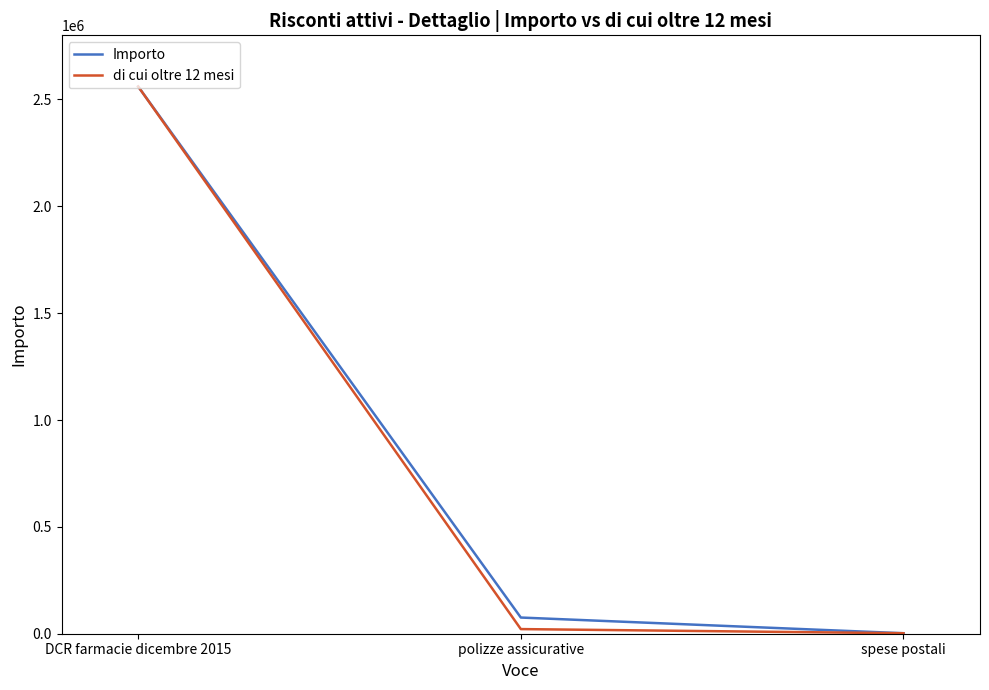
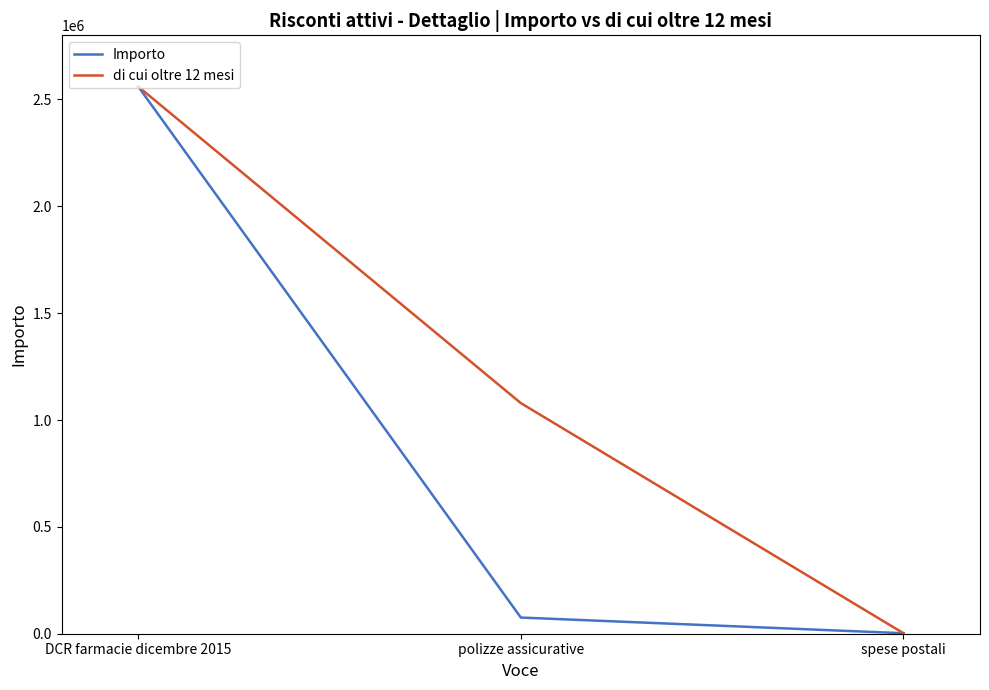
  {
    "Importo": {
      "polizze assicurative": 80000
    },
    "di cui oltre 12 mesi": {
-     "polizze assicurative": 20000
+     "polizze assicurative": 1080000
    }
  }
